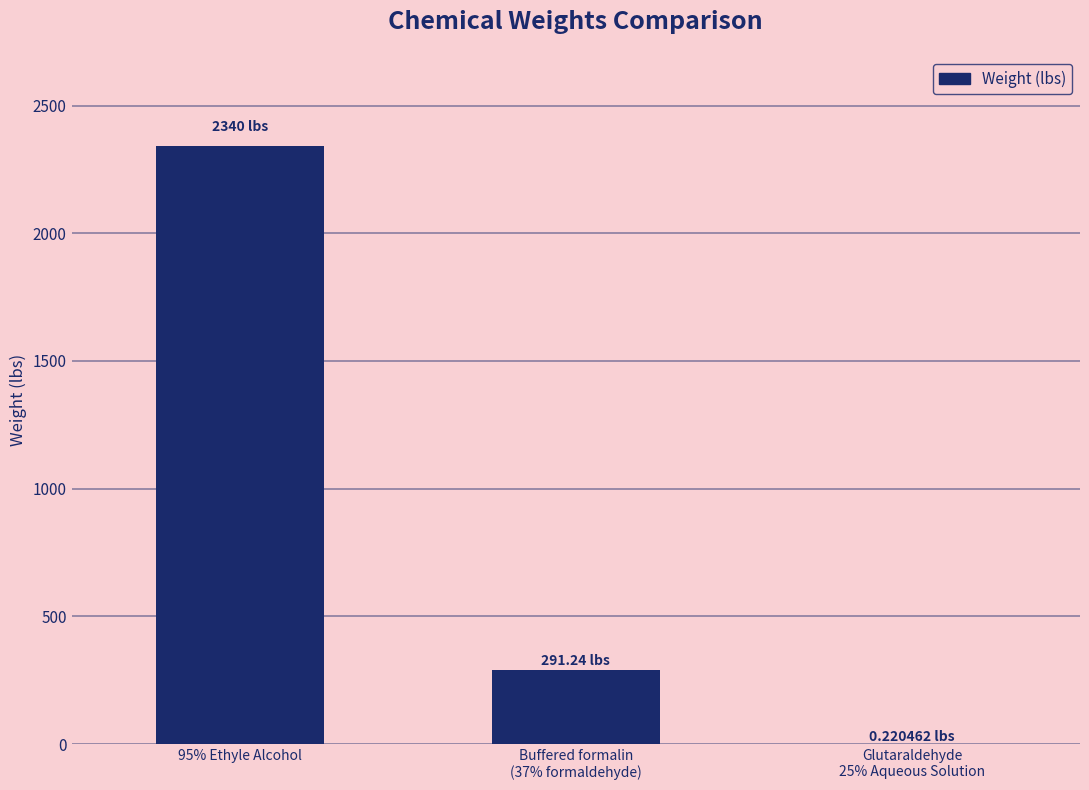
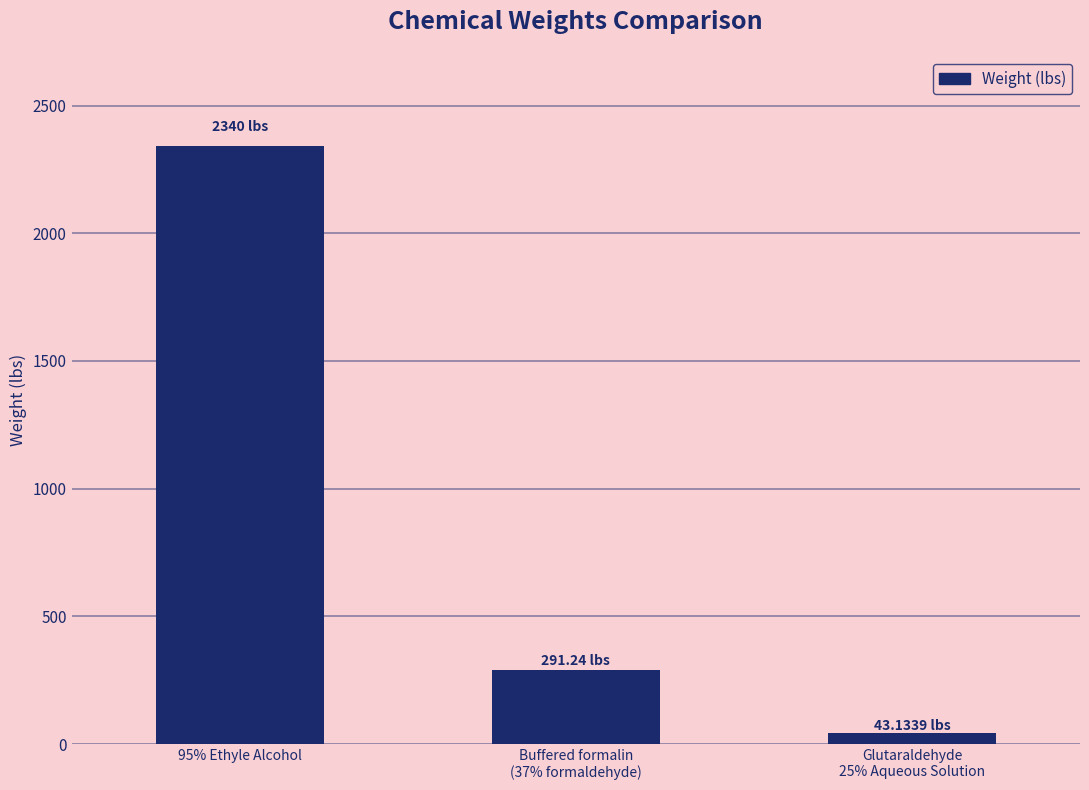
  {
    "95% Ethyle Alcohol": 2340,
    "Buffered formalin (37% formaldehyde)": 291.24,
-   "Glutaraldehyde 25% Aqueous Solution": 0.220462
+   "Glutaraldehyde 25% Aqueous Solution": 43.1339
  }
